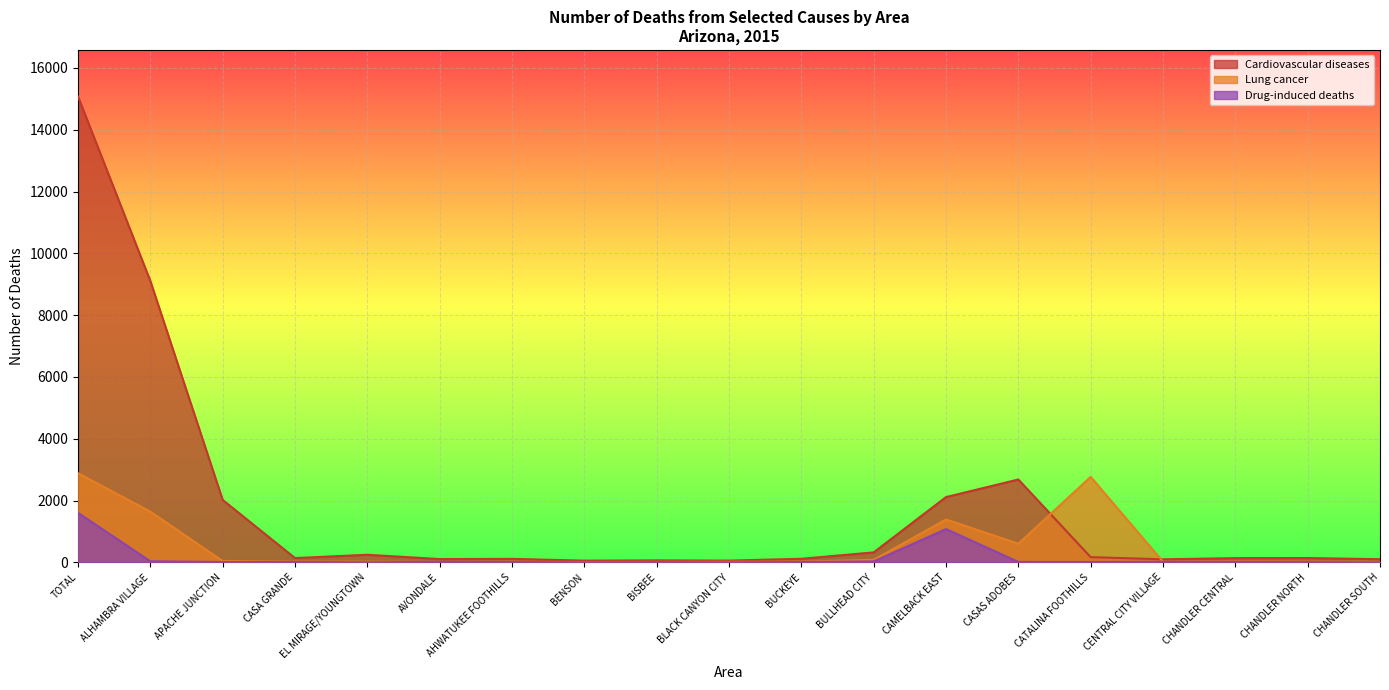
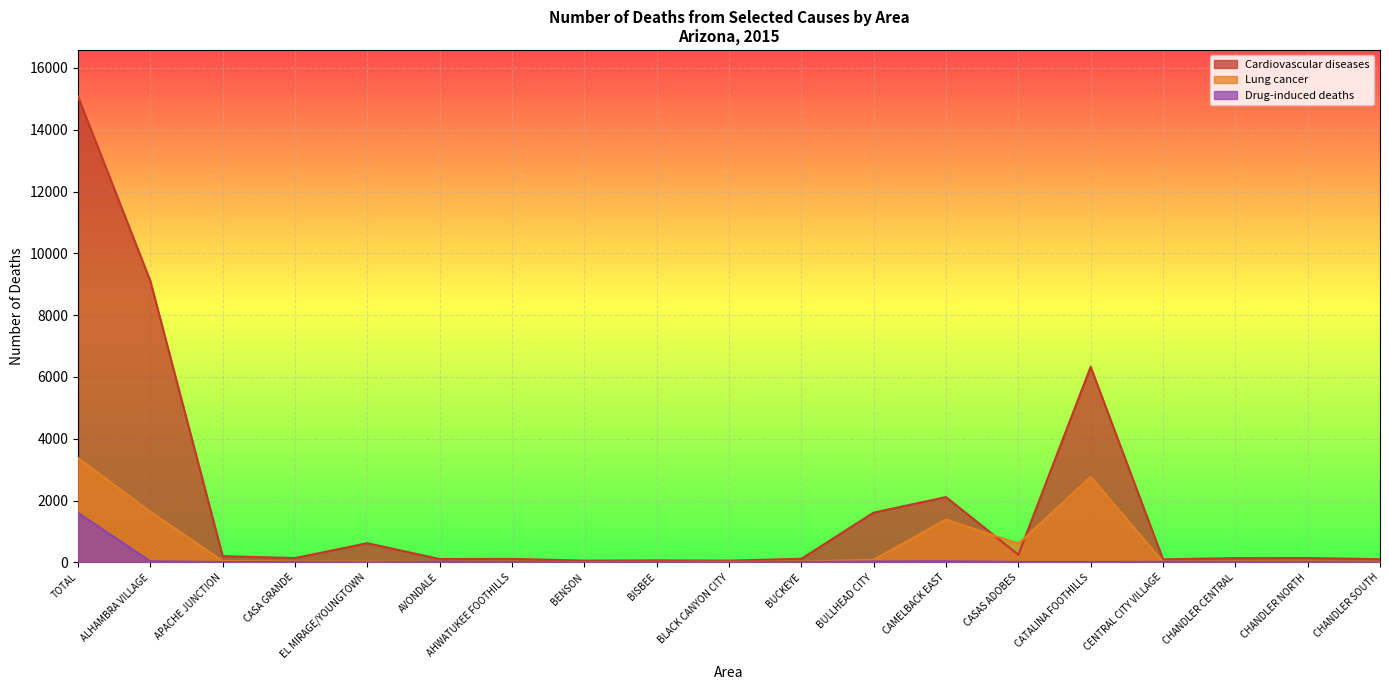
  {
    "Cardiovascular diseases": {
      "TOTAL": 15100,
      "ALHAMBRA VILLAGE": 9100,
-     "APACHE JUNCTION": 2000,
+     "APACHE JUNCTION": 200,
      "CASA GRANDE": 100,
-     "EL MIRAGE/YOUNGTOWN": 200,
+     "EL MIRAGE/YOUNGTOWN": 600,
      "AVONDALE": 100,
      "AHWATUKEE FOOTHILLS": 100,
      "BUCKEYE": 100,
-     "BULLHEAD CITY": 300,
+     "BULLHEAD CITY": 1600,
      "CAMELBACK EAST": 2100,
-     "CASAS ADOBES": 2700,
-     "CATALINA FOOTHILLS": 200,
+     "CASAS ADOBES": 200,
+     "CATALINA FOOTHILLS": 6300,
      "CHANDLER CENTRAL": 100,
      "CHANDLER NORTH": 100,
      "CHANDLER SOUTH": 100
    },
    "Lung cancer": {
-     "TOTAL": 2900,
+     "TOTAL": 3400,
      "ALHAMBRA VILLAGE": 1600,
      "CAMELBACK EAST": 1400,
      "CASAS ADOBES": 600,
      "CATALINA FOOTHILLS": 2800
    },
    "Drug-induced deaths": {
      "TOTAL": 1600,
      "ALHAMBRA VILLAGE": 0,
-     "CAMELBACK EAST": 1100,
+     "CAMELBACK EAST": 0,
      "CASAS ADOBES": 0,
      "CATALINA FOOTHILLS": 0
    }
  }
